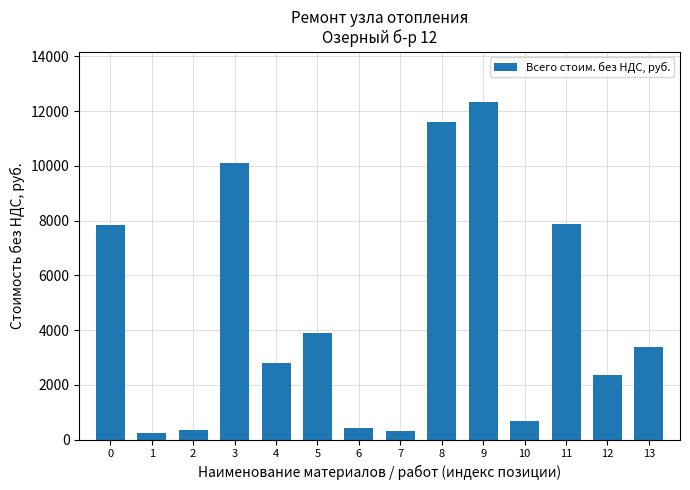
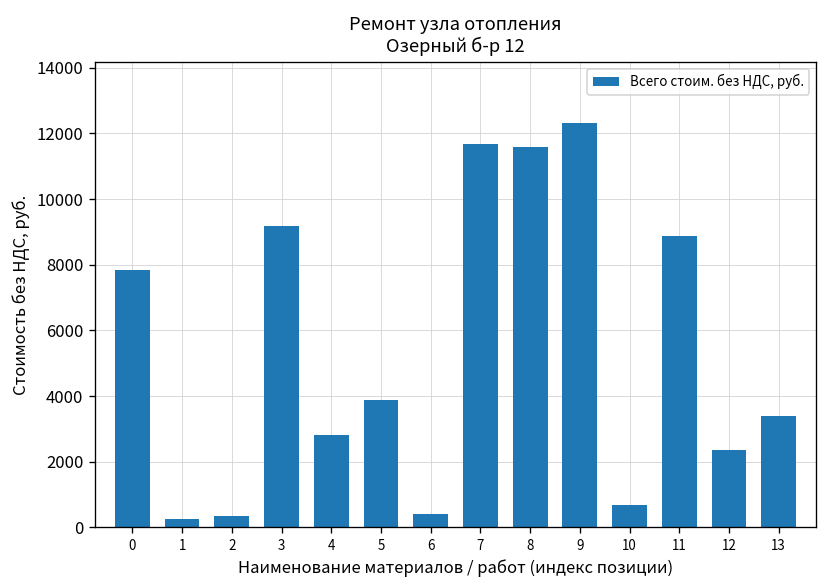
  {
    "0": 7800,
    "1": 300,
    "2": 400,
-   "3": 10100,
+   "3": 9200,
    "4": 2800,
    "5": 3900,
    "6": 400,
-   "7": 300,
+   "7": 11700,
    "8": 11600,
    "9": 12300,
    "10": 700,
-   "11": 7900,
+   "11": 8900,
    "12": 2400,
    "13": 3400
  }
